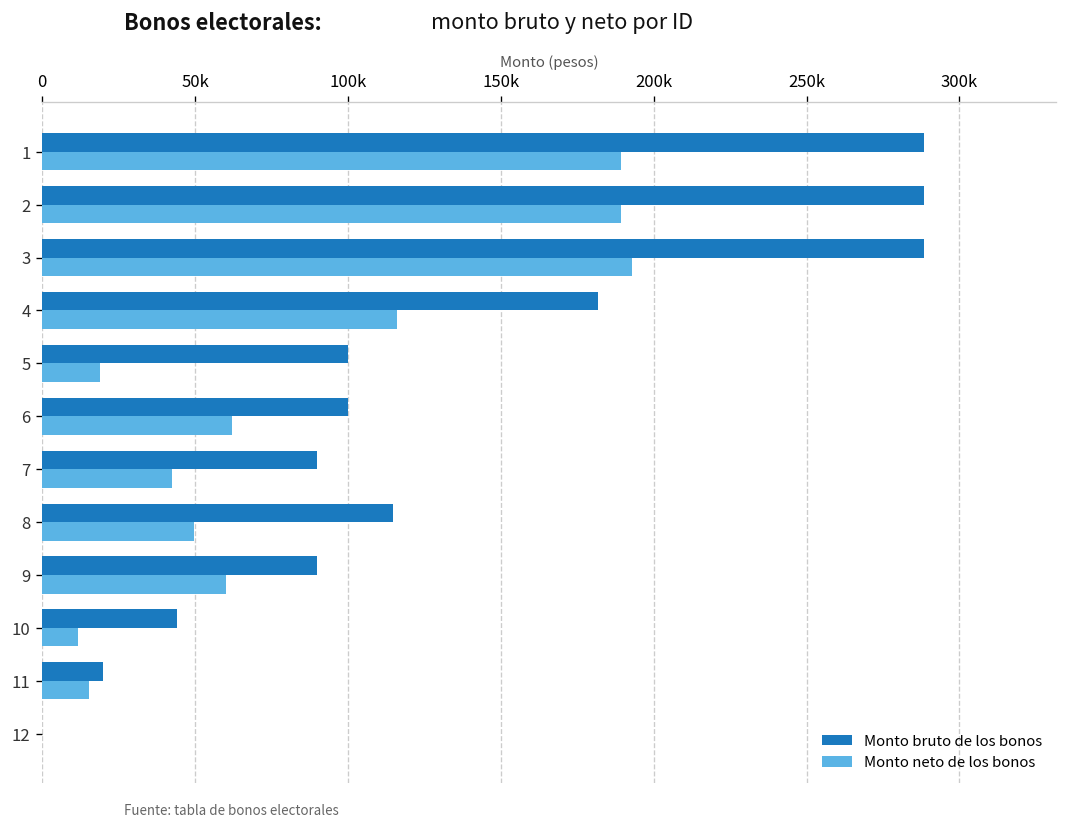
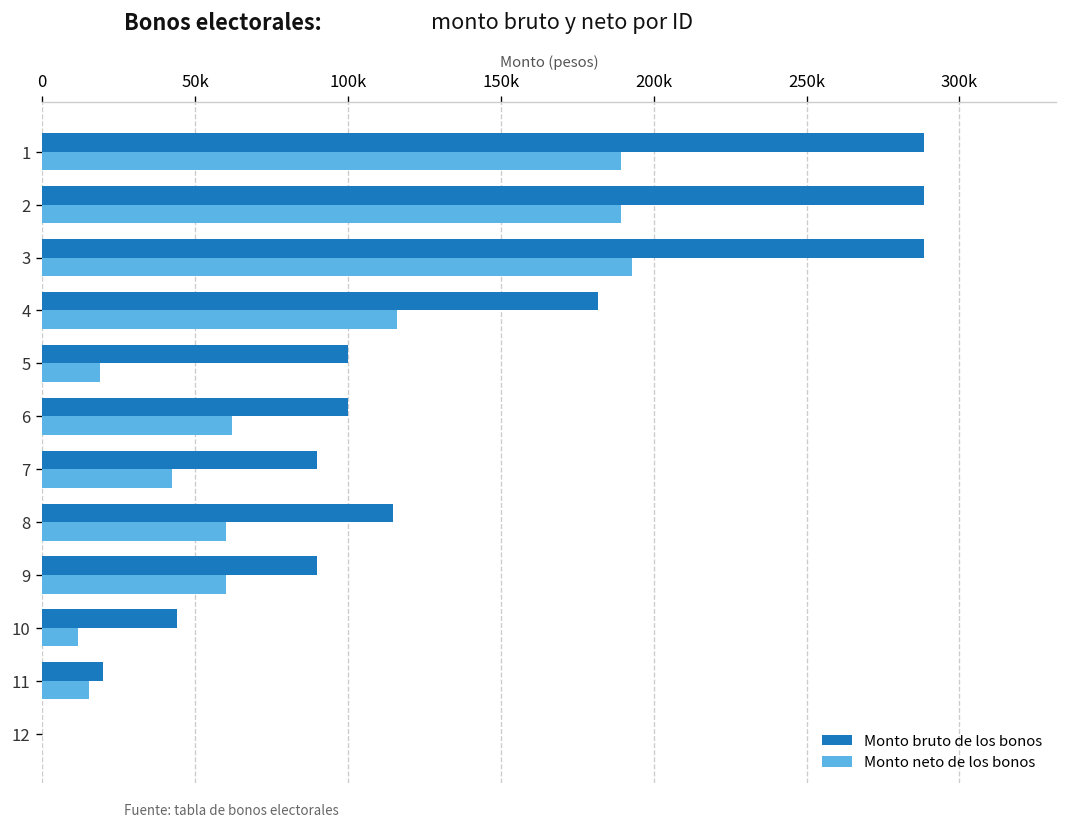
  {
    "Monto bruto de los bonos": {
      "1": 288000,
      "2": 288000,
      "3": 288000,
      "4": 182000,
      "5": 100000,
      "6": 100000,
      "7": 90000,
      "8": 115000,
      "9": 90000,
      "10": 44000,
      "11": 20000,
      "12": 0
    },
    "Monto neto de los bonos": {
      "1": 189000,
      "2": 189000,
      "3": 193000,
      "4": 116000,
      "5": 19000,
      "6": 62000,
      "7": 42000,
-     "8": 50000,
+     "8": 60000,
      "9": 60000,
      "10": 12000,
      "11": 15000,
      "12": 0
    }
  }
